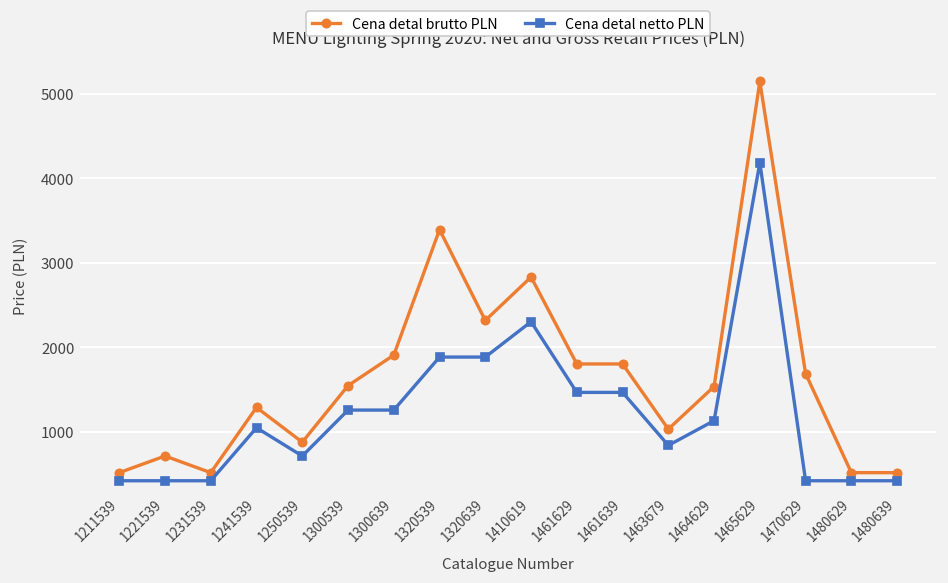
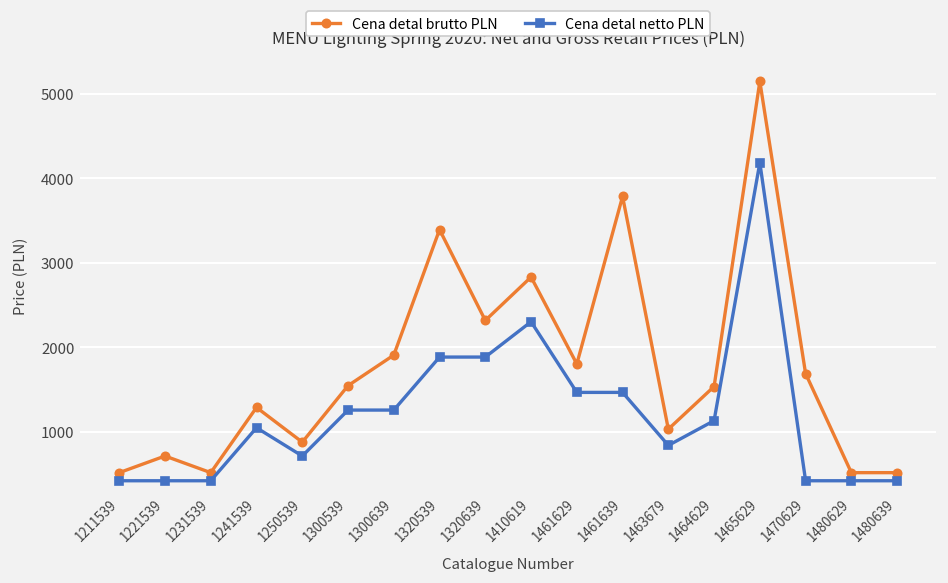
  {
    "Cena detal brutto PLN": {
      "1211539": 500,
      "1221539": 700,
      "1231539": 500,
      "1241539": 1300,
      "1250539": 900,
      "1300539": 1500,
      "1300639": 1900,
      "1320539": 3400,
      "1320639": 2300,
      "1410619": 2800,
      "1461629": 1800,
-     "1461639": 1800,
+     "1461639": 3800,
      "1463679": 1000,
      "1464629": 1500,
      "1465629": 5100,
      "1470629": 1700,
      "1480629": 500,
      "1480639": 500
    },
    "Cena detal netto PLN": {
      "1211539": 400,
      "1221539": 400,
      "1231539": 400,
      "1241539": 1000,
      "1250539": 700,
      "1300539": 1300,
      "1300639": 1300,
      "1320539": 1900,
      "1320639": 1900,
      "1410619": 2300,
      "1461629": 1500,
      "1461639": 1500,
      "1463679": 800,
      "1464629": 1100,
      "1465629": 4200,
      "1470629": 400,
      "1480629": 400,
      "1480639": 400
    }
  }
